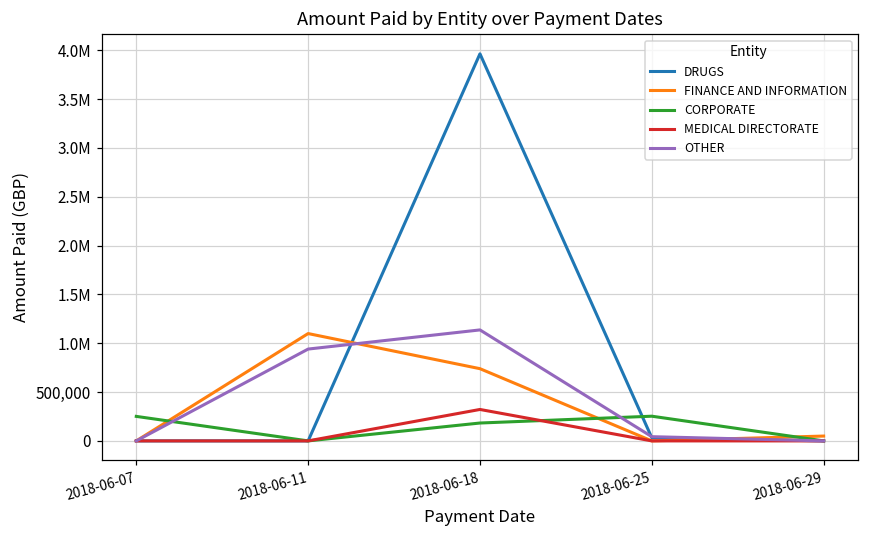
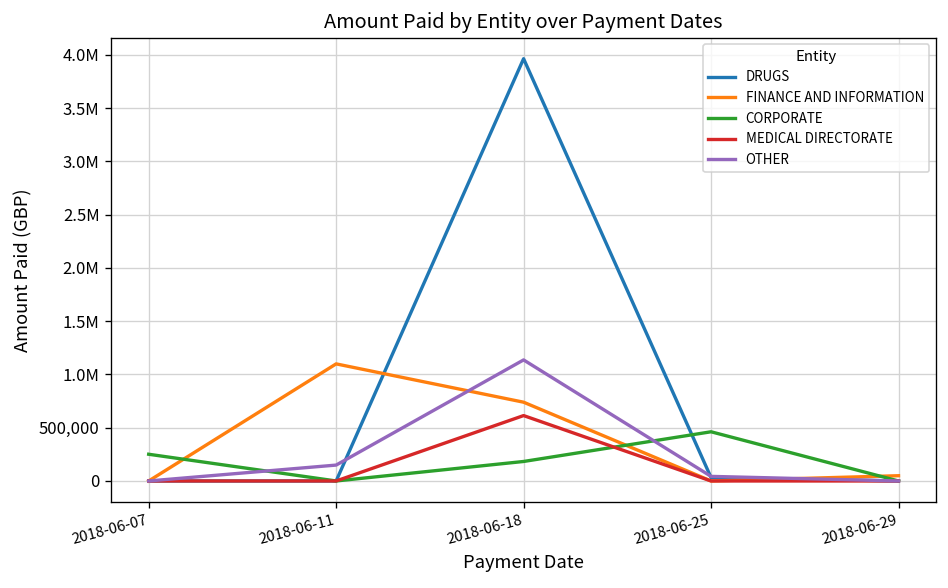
  {
    "DRUGS": {
      "2018-06-18": "4,000,000"
    },
    "FINANCE AND INFORMATION": {
      "2018-06-11": "1,100,000",
      "2018-06-18": "700,000",
      "2018-06-29": "0"
    },
    "CORPORATE": {
      "2018-06-07": "300,000",
      "2018-06-18": "200,000",
-     "2018-06-25": "300,000"
+     "2018-06-25": "500,000"
    },
    "MEDICAL DIRECTORATE": {
-     "2018-06-18": "300,000"
+     "2018-06-18": "600,000"
    },
    "OTHER": {
-     "2018-06-11": "900,000",
+     "2018-06-11": "100,000",
      "2018-06-18": "1,100,000"
    }
  }
